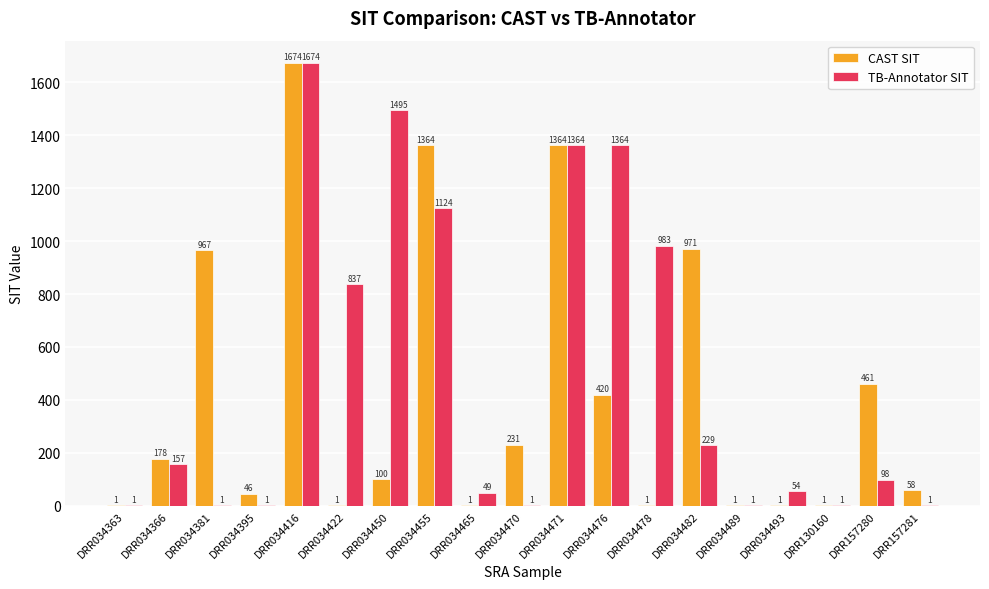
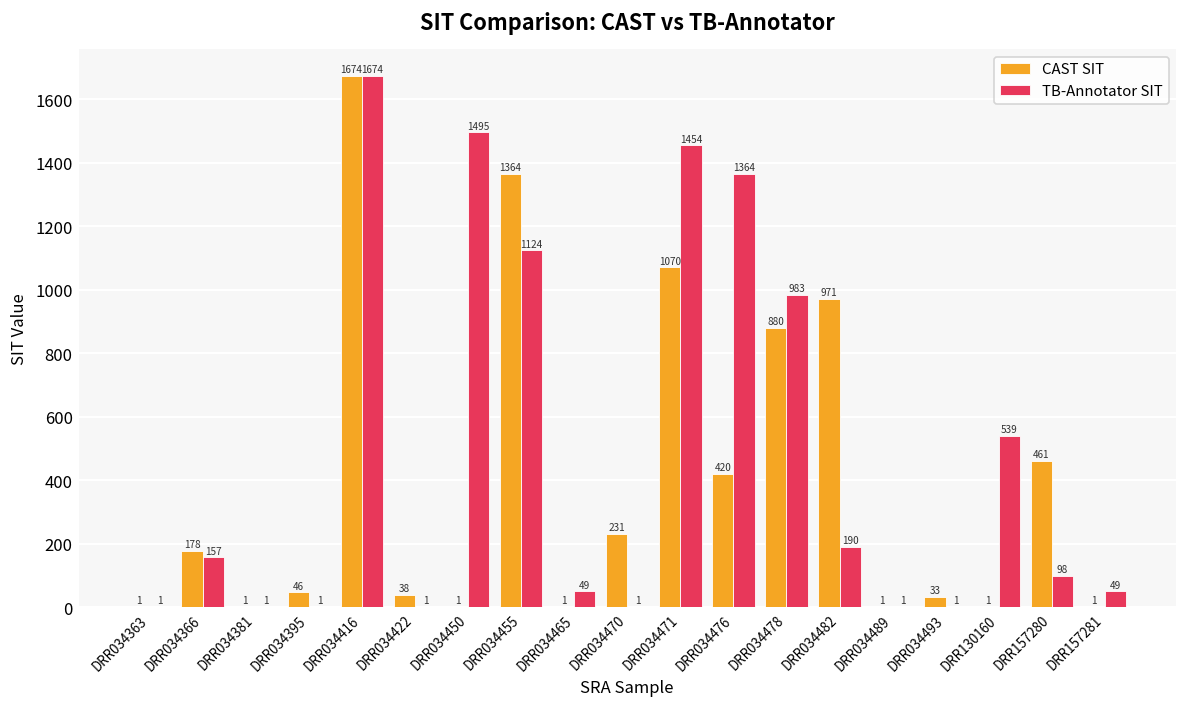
  {
    "CAST SIT": {
      "DRR034363": 1,
      "DRR034366": 178,
-     "DRR034381": 967,
+     "DRR034381": 1,
      "DRR034395": 46,
      "DRR034416": 1674,
-     "DRR034422": 1,
-     "DRR034450": 100,
+     "DRR034422": 38,
+     "DRR034450": 1,
      "DRR034455": 1364,
      "DRR034465": 1,
      "DRR034470": 231,
-     "DRR034471": 1364,
+     "DRR034471": 1070,
      "DRR034476": 420,
-     "DRR034478": 1,
+     "DRR034478": 880,
      "DRR034482": 971,
      "DRR034489": 1,
-     "DRR034493": 1,
+     "DRR034493": 33,
      "DRR130160": 1,
      "DRR157280": 461,
-     "DRR157281": 58
+     "DRR157281": 1
    },
    "TB-Annotator SIT": {
      "DRR034363": 1,
      "DRR034366": 157,
      "DRR034381": 1,
      "DRR034395": 1,
      "DRR034416": 1674,
-     "DRR034422": 837,
+     "DRR034422": 1,
      "DRR034450": 1495,
      "DRR034455": 1124,
      "DRR034465": 49,
      "DRR034470": 1,
-     "DRR034471": 1364,
+     "DRR034471": 1454,
      "DRR034476": 1364,
      "DRR034478": 983,
-     "DRR034482": 229,
+     "DRR034482": 190,
      "DRR034489": 1,
-     "DRR034493": 54,
-     "DRR130160": 1,
+     "DRR034493": 1,
+     "DRR130160": 539,
      "DRR157280": 98,
-     "DRR157281": 1
+     "DRR157281": 49
    }
  }
